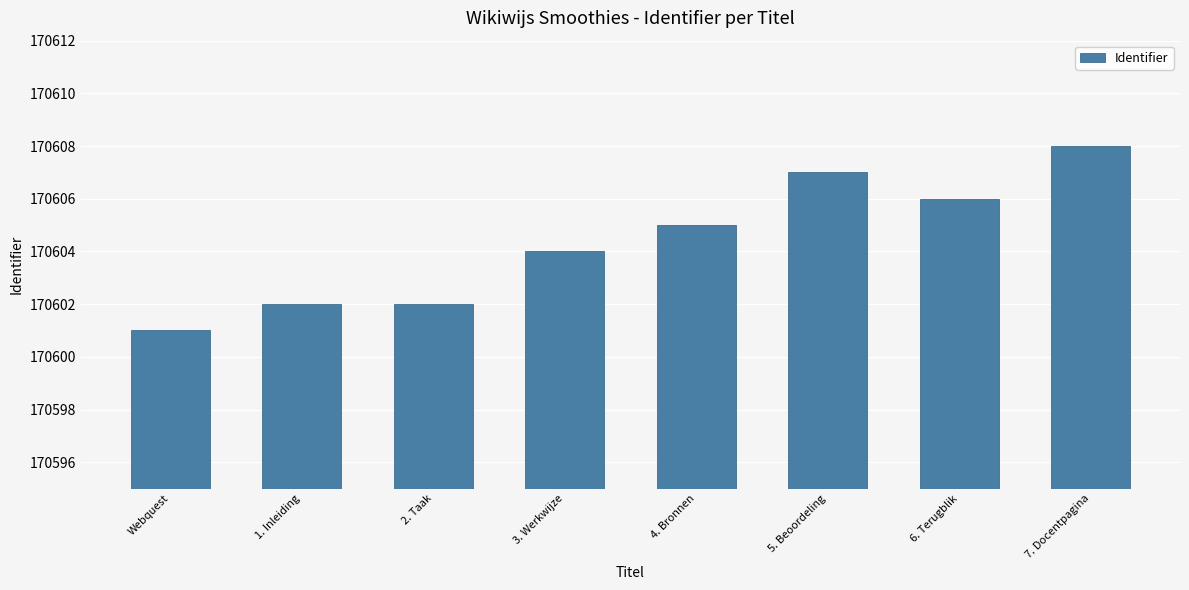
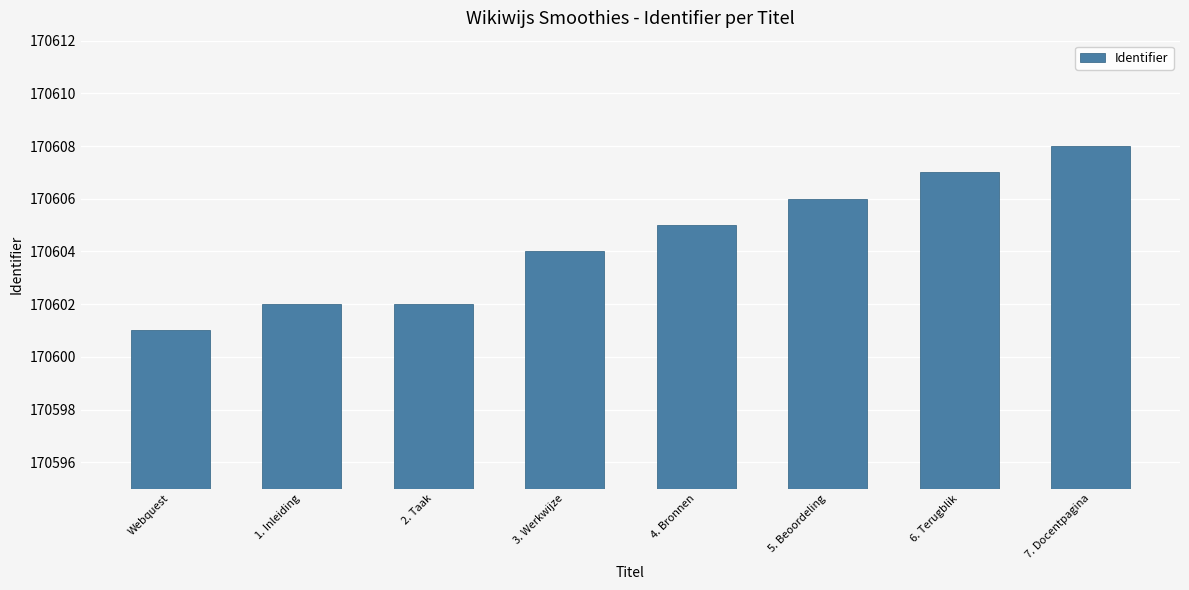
  {
    "Webquest": 170601,
    "1. Inleiding": 170602,
    "2. Taak": 170602,
    "3. Werkwijze": 170604,
    "4. Bronnen": 170605,
-   "5. Beoordeling": 170607,
-   "6. Terugblik": 170606,
+   "5. Beoordeling": 170606,
+   "6. Terugblik": 170607,
    "7. Docentpagina": 170608
  }
